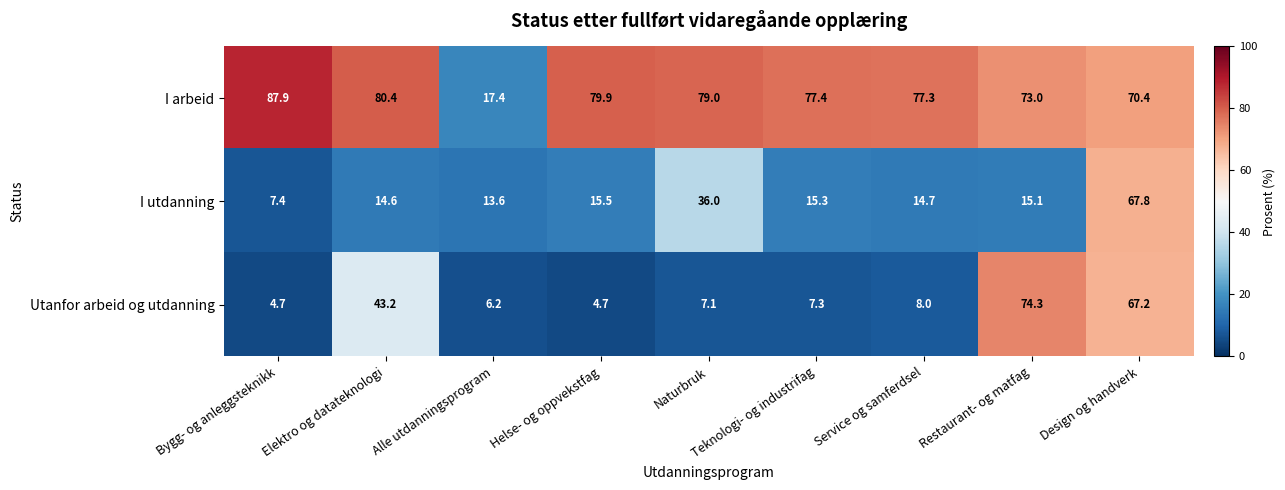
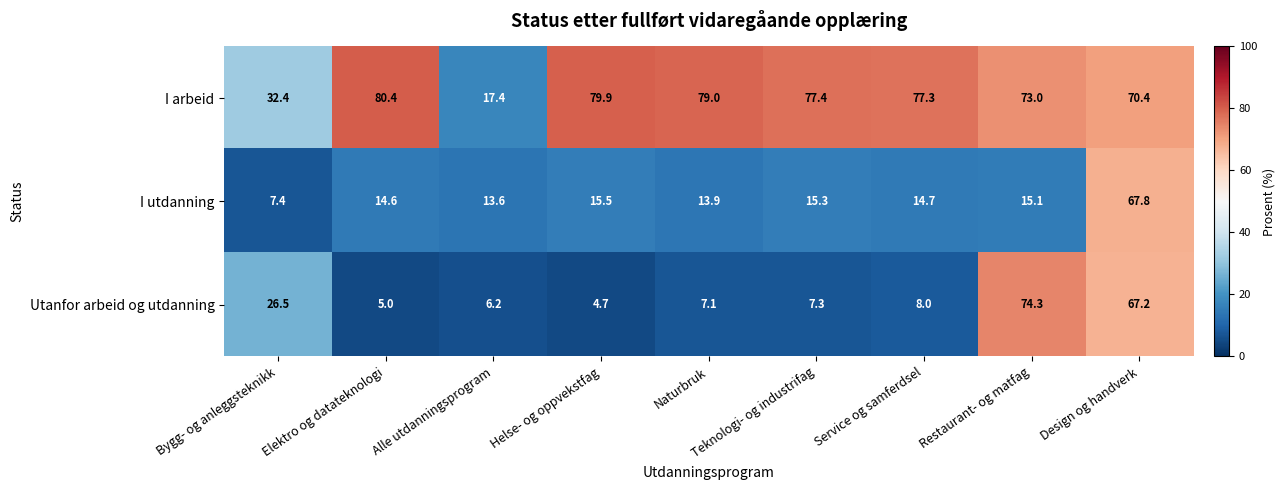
  {
    "I arbeid": {
-     "Bygg- og anleggsteknikk": 87.9,
+     "Bygg- og anleggsteknikk": 32.4,
      "Elektro og datateknologi": 80.4,
      "Alle utdanningsprogram": 17.4,
      "Helse- og oppvekstfag": 79.9,
      "Naturbruk": 79.0,
      "Teknologi- og industrifag": 77.4,
      "Service og samferdsel": 77.3,
      "Restaurant- og matfag": 73.0,
      "Design og handverk": 70.4
    },
    "I utdanning": {
      "Bygg- og anleggsteknikk": 7.4,
      "Elektro og datateknologi": 14.6,
      "Alle utdanningsprogram": 13.6,
      "Helse- og oppvekstfag": 15.5,
-     "Naturbruk": 36.0,
+     "Naturbruk": 13.9,
      "Teknologi- og industrifag": 15.3,
      "Service og samferdsel": 14.7,
      "Restaurant- og matfag": 15.1,
      "Design og handverk": 67.8
    },
    "Utanfor arbeid og utdanning": {
-     "Bygg- og anleggsteknikk": 4.7,
-     "Elektro og datateknologi": 43.2,
+     "Bygg- og anleggsteknikk": 26.5,
+     "Elektro og datateknologi": 5.0,
      "Alle utdanningsprogram": 6.2,
      "Helse- og oppvekstfag": 4.7,
      "Naturbruk": 7.1,
      "Teknologi- og industrifag": 7.3,
      "Service og samferdsel": 8.0,
      "Restaurant- og matfag": 74.3,
      "Design og handverk": 67.2
    }
  }
